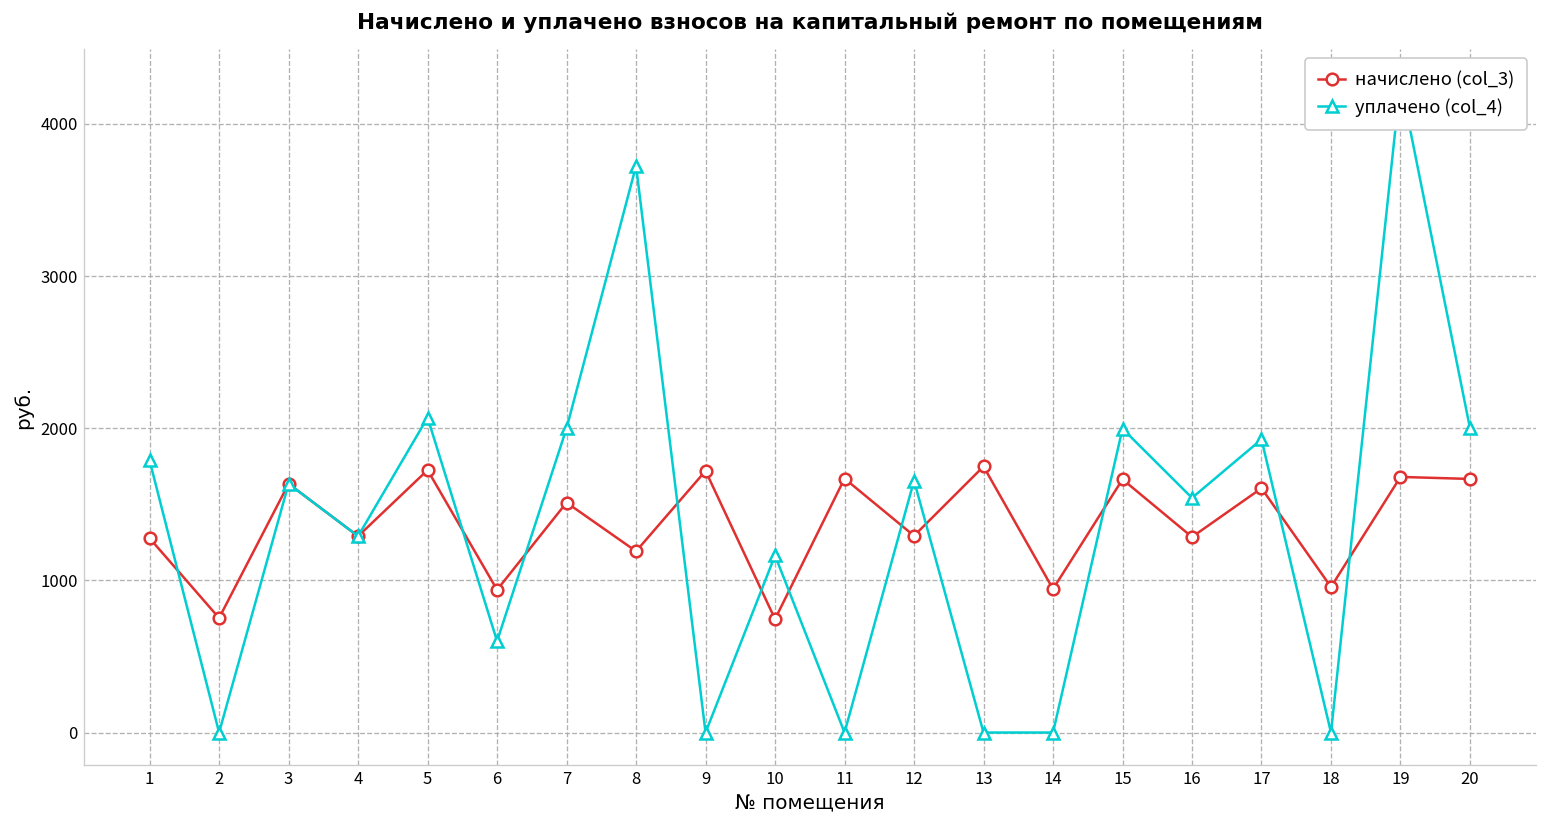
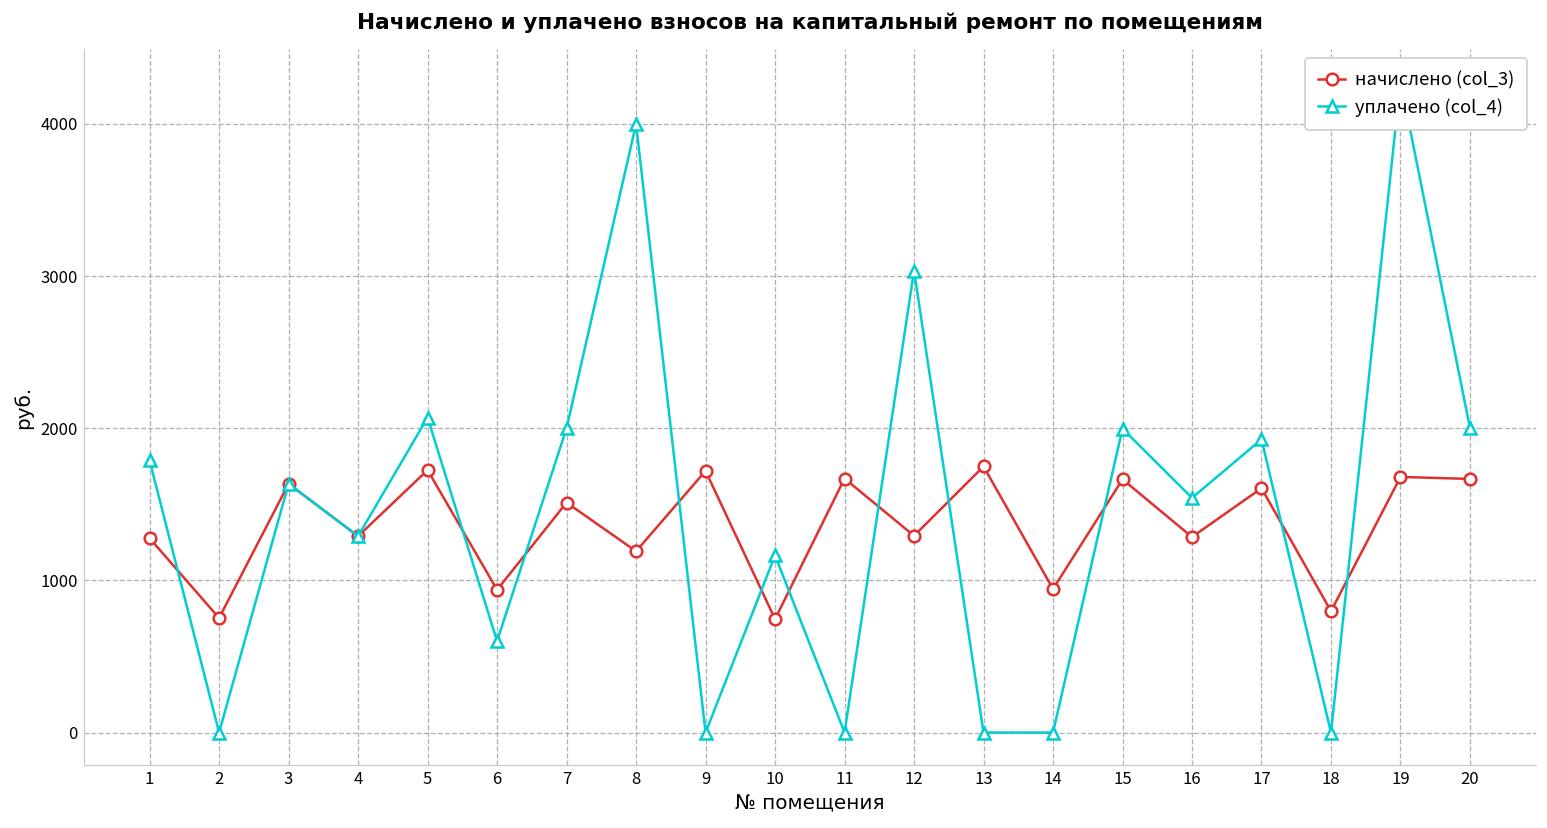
  {
    "начислено (col_3)": {
      "1": 1280,
      "2": 750,
      "5": 1730,
      "6": 940,
      "7": 1510,
      "8": 1190,
      "9": 1720,
      "10": 750,
      "11": 1670,
      "12": 1290,
      "13": 1750,
      "14": 940,
      "15": 1660,
      "16": 1290,
      "17": 1610,
-     "18": 960,
+     "18": 800,
      "19": 1680,
      "20": 1670
    },
    "уплачено (col_4)": {
      "1": 1790,
      "2": 0,
      "5": 2070,
      "6": 600,
      "7": 2000,
-     "8": 3720,
+     "8": 4000,
      "9": 0,
      "10": 1160,
      "11": 0,
-     "12": 1660,
+     "12": 3040,
      "13": 0,
      "14": 0,
      "15": 2000,
      "16": 1540,
      "17": 1930,
      "18": 0,
      "20": 2000
    }
  }
